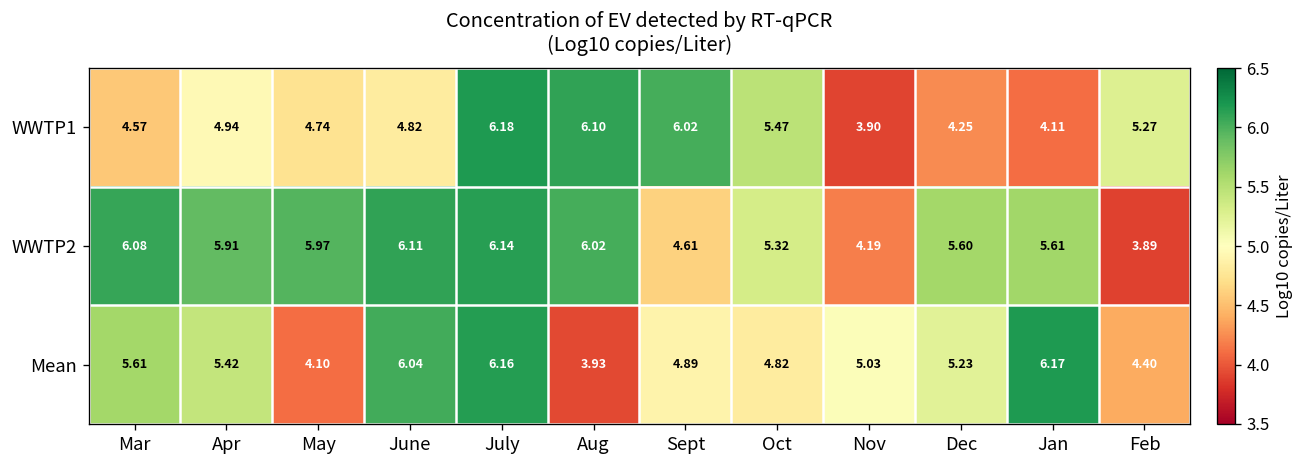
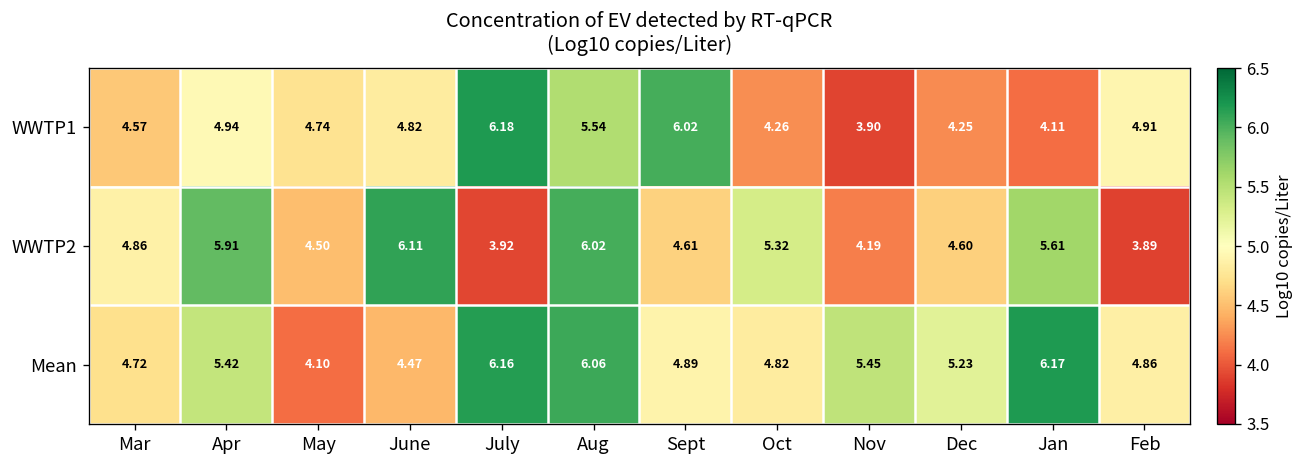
  {
    "WWTP1": {
      "Mar": 4.57,
      "Apr": 4.94,
      "May": 4.74,
      "June": 4.82,
      "July": 6.18,
-     "Aug": 6.10,
+     "Aug": 5.54,
      "Sept": 6.02,
-     "Oct": 5.47,
+     "Oct": 4.26,
      "Nov": 3.90,
      "Dec": 4.25,
      "Jan": 4.11,
-     "Feb": 5.27
+     "Feb": 4.91
    },
    "WWTP2": {
-     "Mar": 6.08,
+     "Mar": 4.86,
      "Apr": 5.91,
-     "May": 5.97,
+     "May": 4.50,
      "June": 6.11,
-     "July": 6.14,
+     "July": 3.92,
      "Aug": 6.02,
      "Sept": 4.61,
      "Oct": 5.32,
      "Nov": 4.19,
-     "Dec": 5.60,
+     "Dec": 4.60,
      "Jan": 5.61,
      "Feb": 3.89
    },
    "Mean": {
-     "Mar": 5.61,
+     "Mar": 4.72,
      "Apr": 5.42,
      "May": 4.10,
-     "June": 6.04,
+     "June": 4.47,
      "July": 6.16,
-     "Aug": 3.93,
+     "Aug": 6.06,
      "Sept": 4.89,
      "Oct": 4.82,
-     "Nov": 5.03,
+     "Nov": 5.45,
      "Dec": 5.23,
      "Jan": 6.17,
-     "Feb": 4.40
+     "Feb": 4.86
    }
  }
